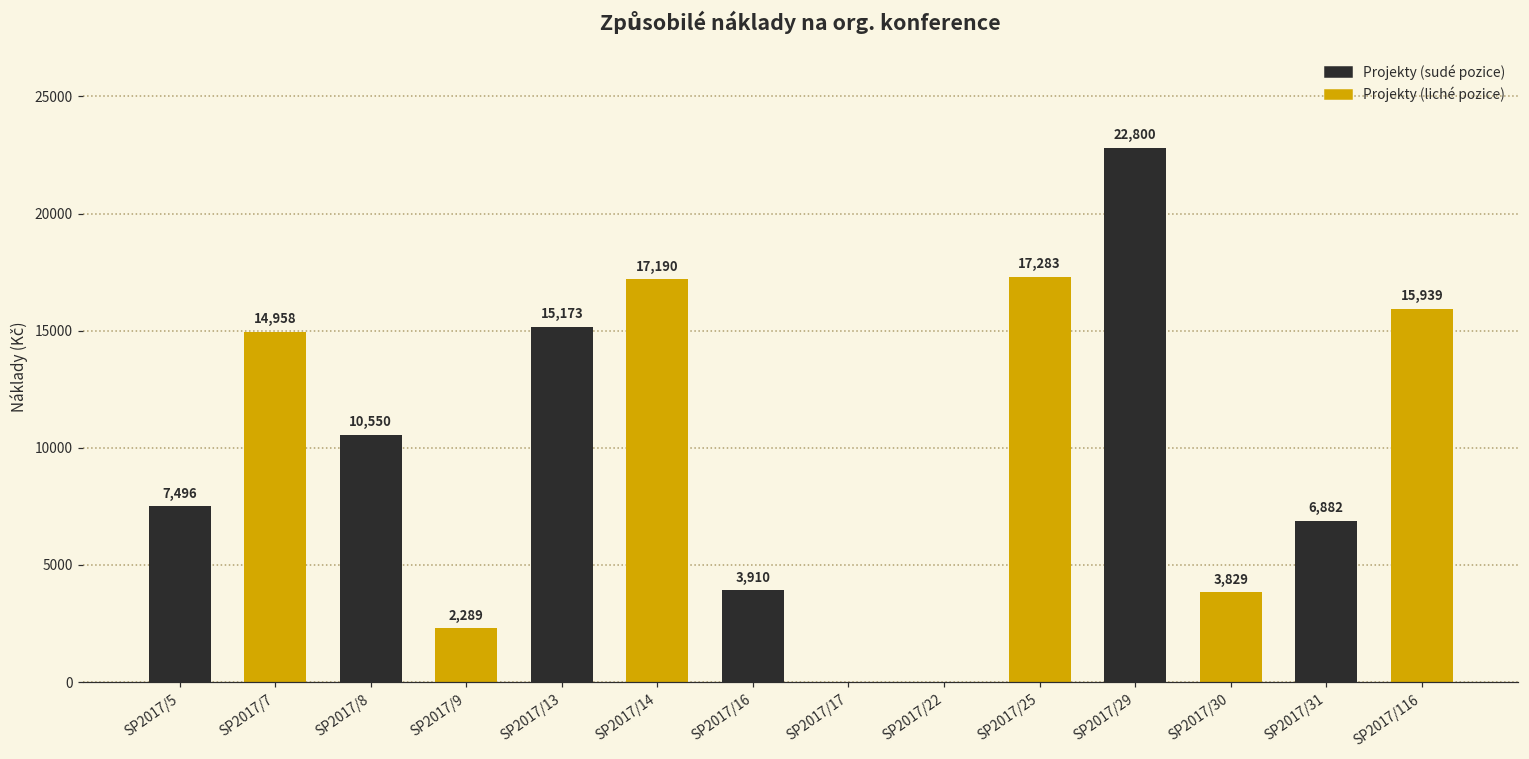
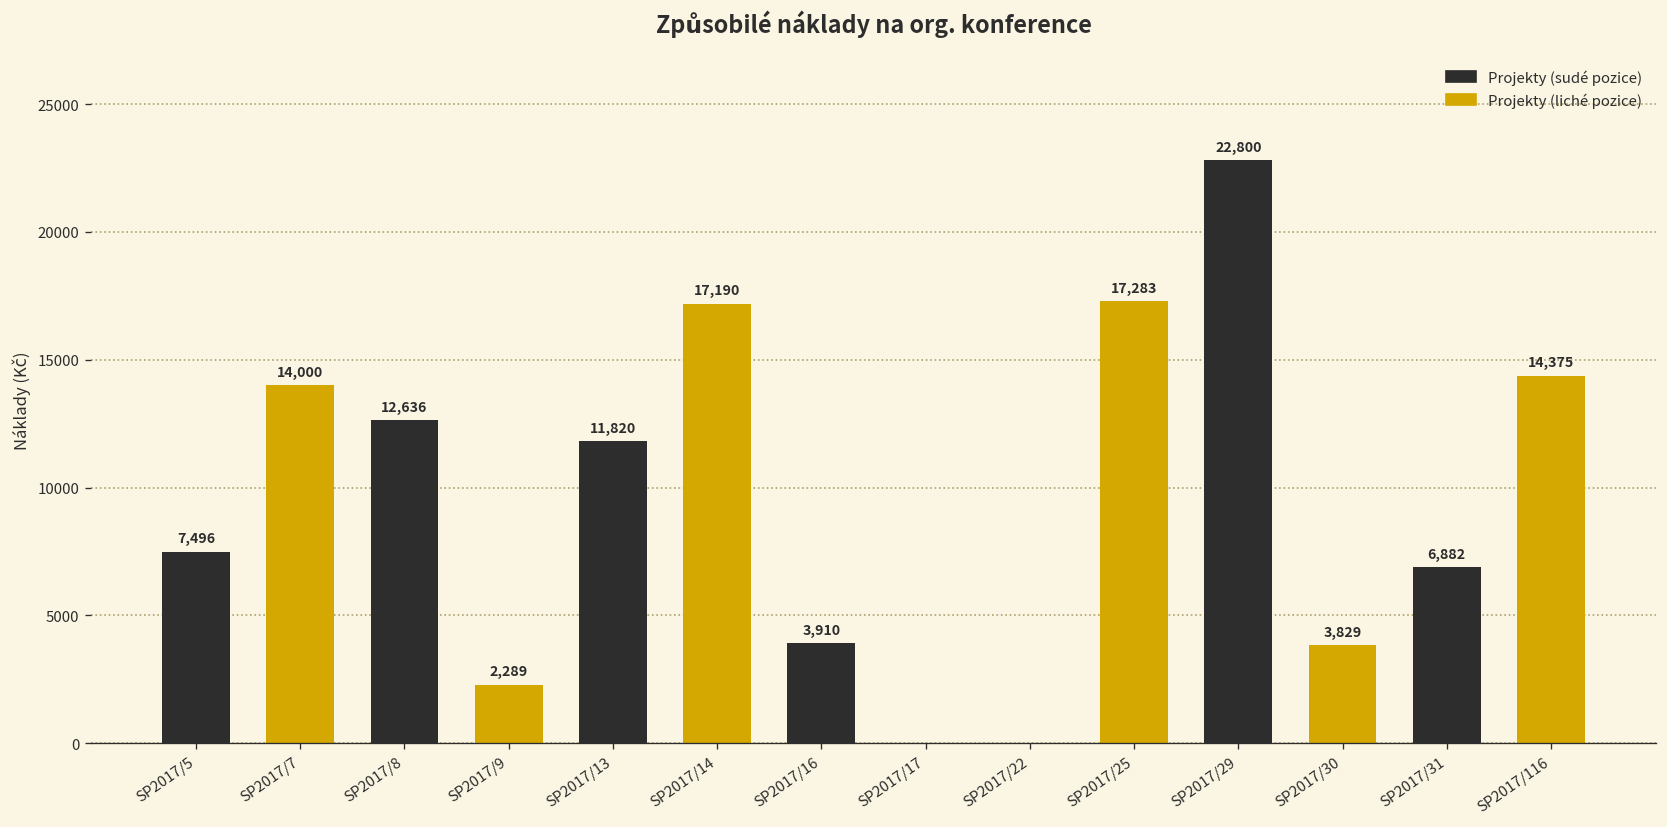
  {
    "SP2017/5": "7,496",
-   "SP2017/7": "14,958",
-   "SP2017/8": "10,550",
+   "SP2017/7": "14,000",
+   "SP2017/8": "12,636",
    "SP2017/9": "2,289",
-   "SP2017/13": "15,173",
+   "SP2017/13": "11,820",
    "SP2017/14": "17,190",
    "SP2017/16": "3,910",
    "SP2017/25": "17,283",
    "SP2017/29": "22,800",
    "SP2017/30": "3,829",
    "SP2017/31": "6,882",
-   "SP2017/116": "15,939"
+   "SP2017/116": "14,375"
  }
